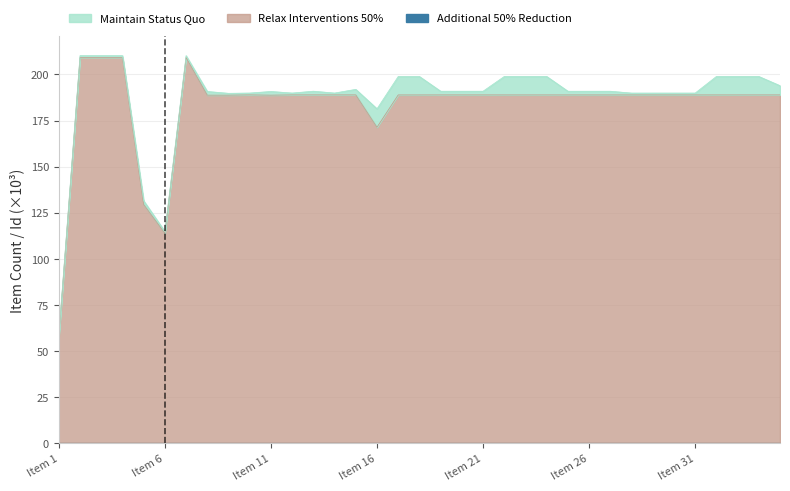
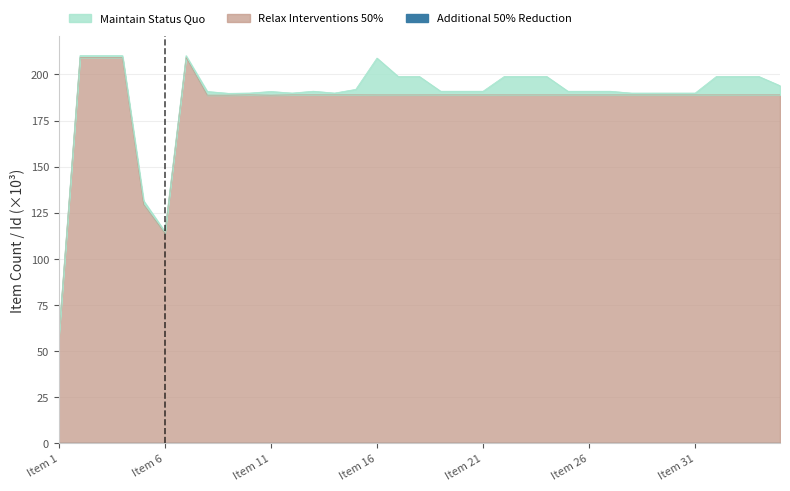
  {
    "Additional 50% Reduction": {
      "Item 1": 0,
      "Item 6": 0,
      "Item 11": 0,
      "Item 16": 0,
      "Item 21": 0,
      "Item 26": 0,
      "Item 31": 0
    },
    "Relax Interventions 50%": {
      "Item 11": 189,
-     "Item 16": 171,
+     "Item 16": 189,
      "Item 21": 189,
      "Item 26": 189
    },
    "Maintain Status Quo": {
-     "Item 16": 10
+     "Item 16": 20
    }
  }
